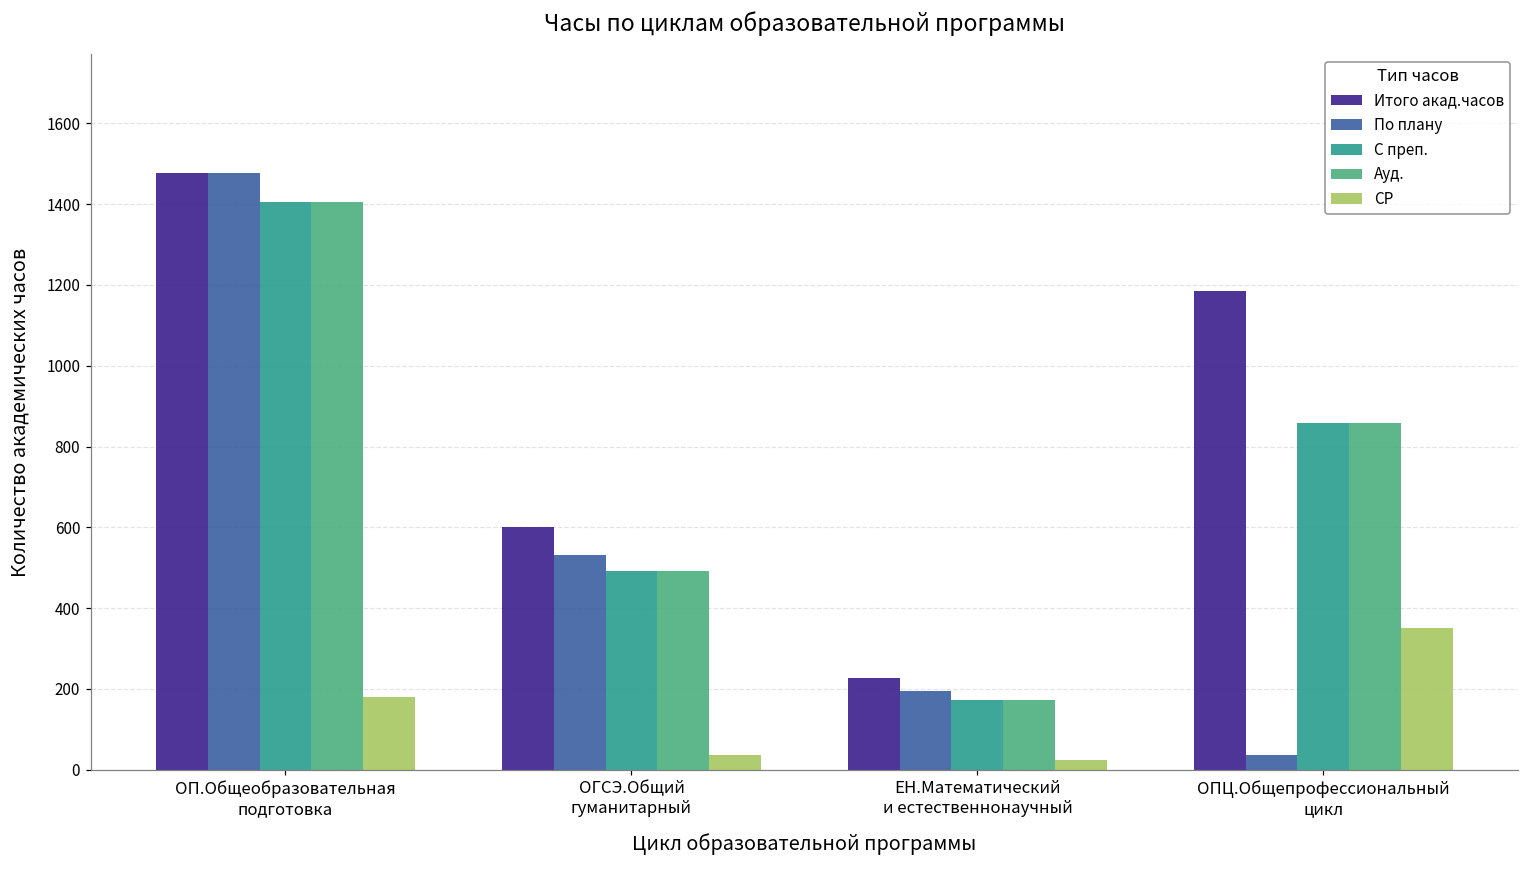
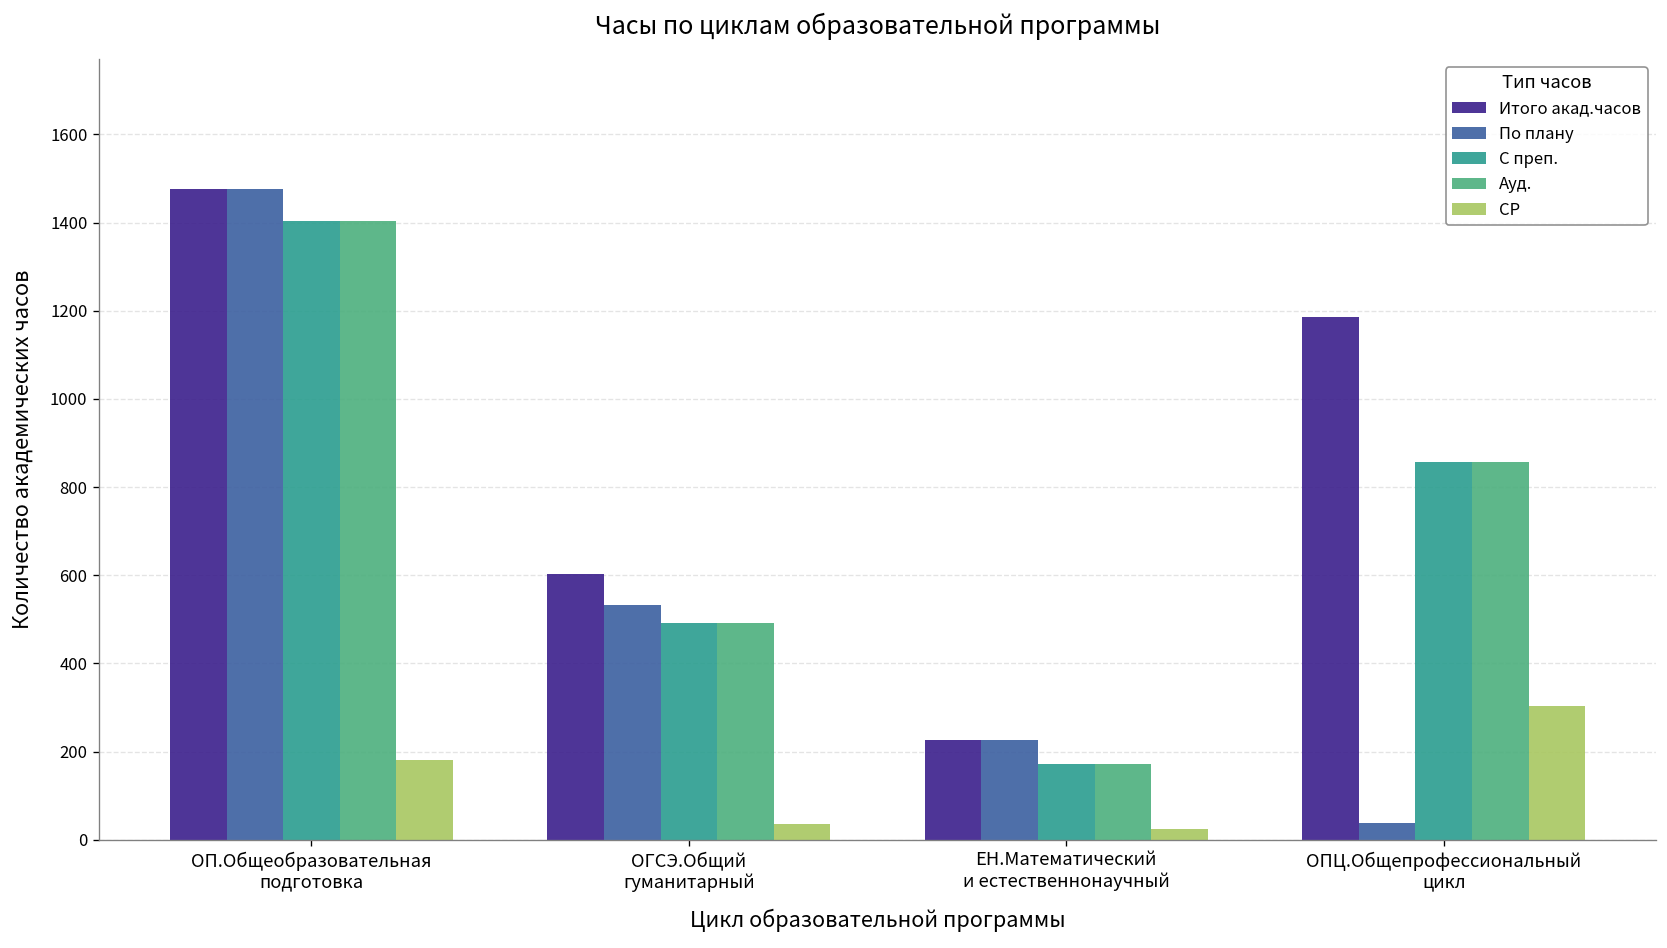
  {
    "Итого акад.часов": {
      "ОП.Общеобразовательная подготовка": 1480,
      "ОГСЭ.Общий гуманитарный": 600,
      "ЕН.Математический и естественнонаучный": 230,
      "ОПЦ.Общепрофессиональный цикл": 1190
    },
    "По плану": {
      "ОП.Общеобразовательная подготовка": 1480,
      "ОГСЭ.Общий гуманитарный": 530,
-     "ЕН.Математический и естественнонаучный": 190,
+     "ЕН.Математический и естественнонаучный": 230,
      "ОПЦ.Общепрофессиональный цикл": 40
    },
    "СР": {
      "ОП.Общеобразовательная подготовка": 180,
      "ОГСЭ.Общий гуманитарный": 40,
      "ЕН.Математический и естественнонаучный": 30,
-     "ОПЦ.Общепрофессиональный цикл": 350
+     "ОПЦ.Общепрофессиональный цикл": 300
    }
  }
